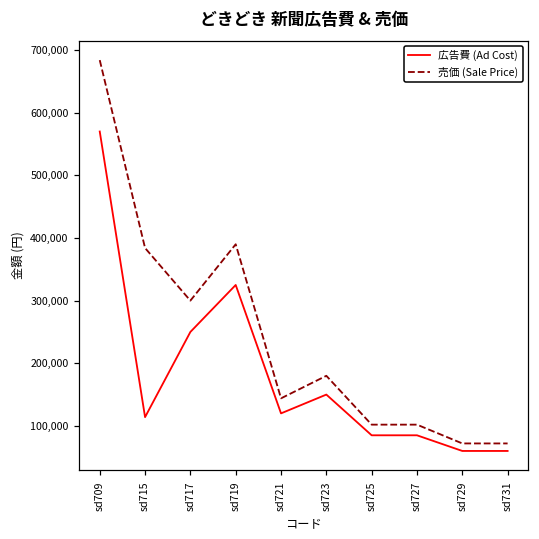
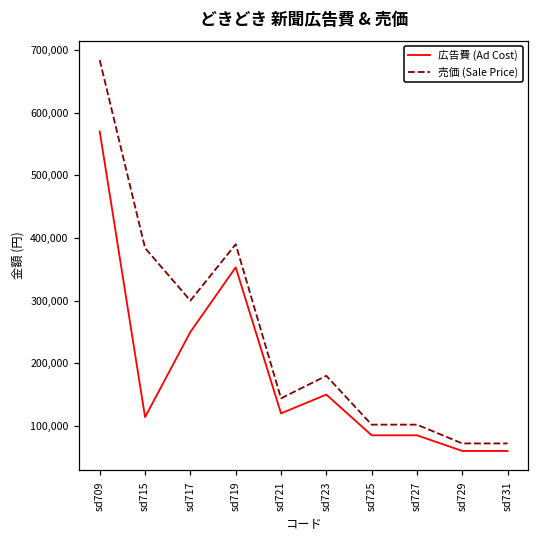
  {
    "広告費 (Ad Cost)": {
      "sd709": "570,000",
      "sd715": "110,000",
      "sd717": "250,000",
-     "sd719": "330,000",
+     "sd719": "350,000",
      "sd721": "120,000",
      "sd723": "150,000",
      "sd725": "90,000",
      "sd727": "90,000",
      "sd729": "60,000",
      "sd731": "60,000"
    },
    "売価 (Sale Price)": {
      "sd709": "680,000",
      "sd715": "380,000",
      "sd717": "300,000",
      "sd719": "390,000",
      "sd721": "140,000",
      "sd723": "180,000",
      "sd725": "100,000",
      "sd727": "100,000",
      "sd729": "70,000",
      "sd731": "70,000"
    }
  }
